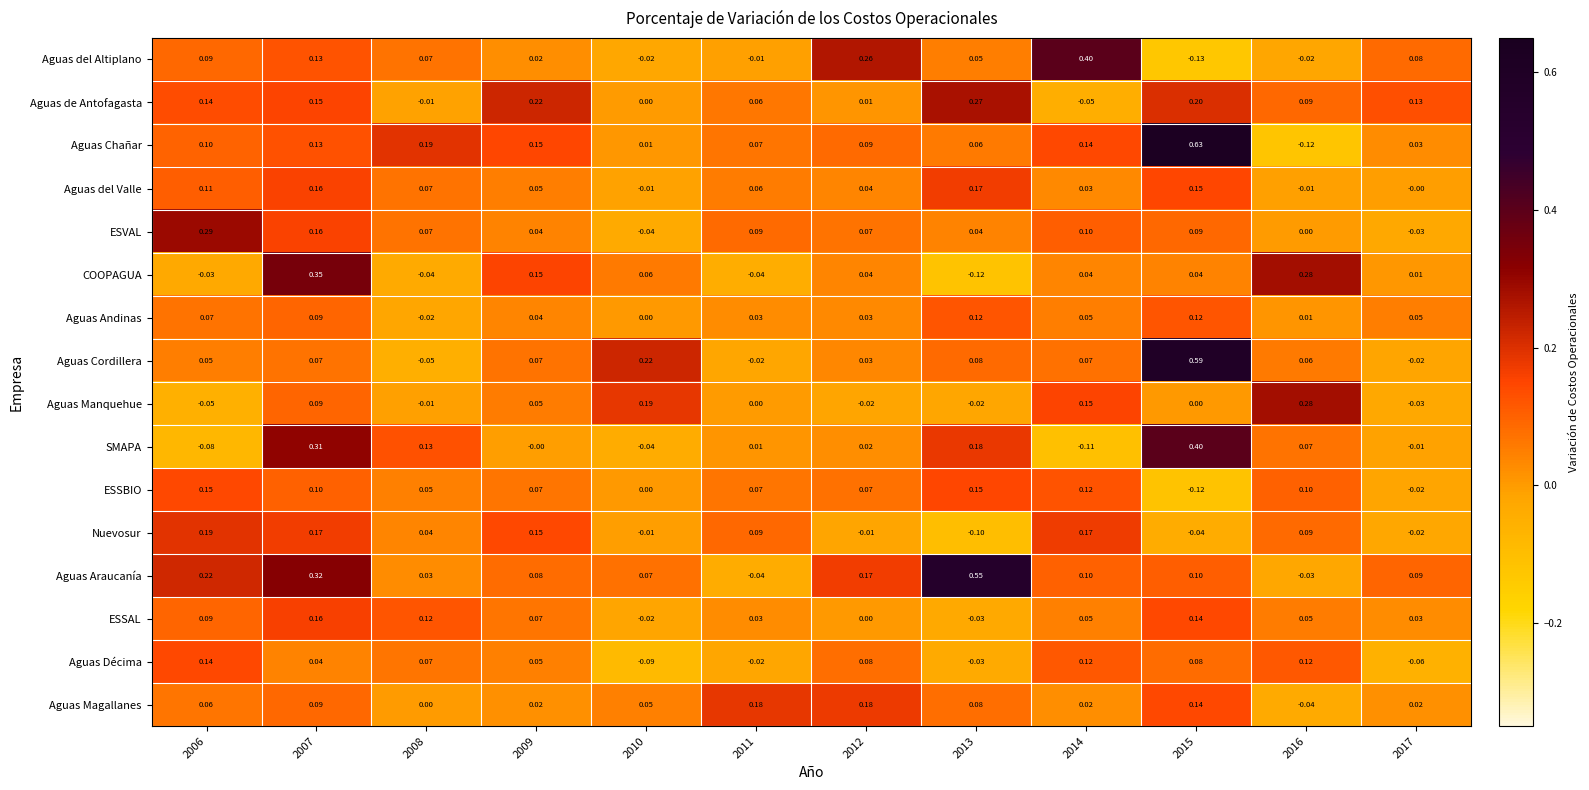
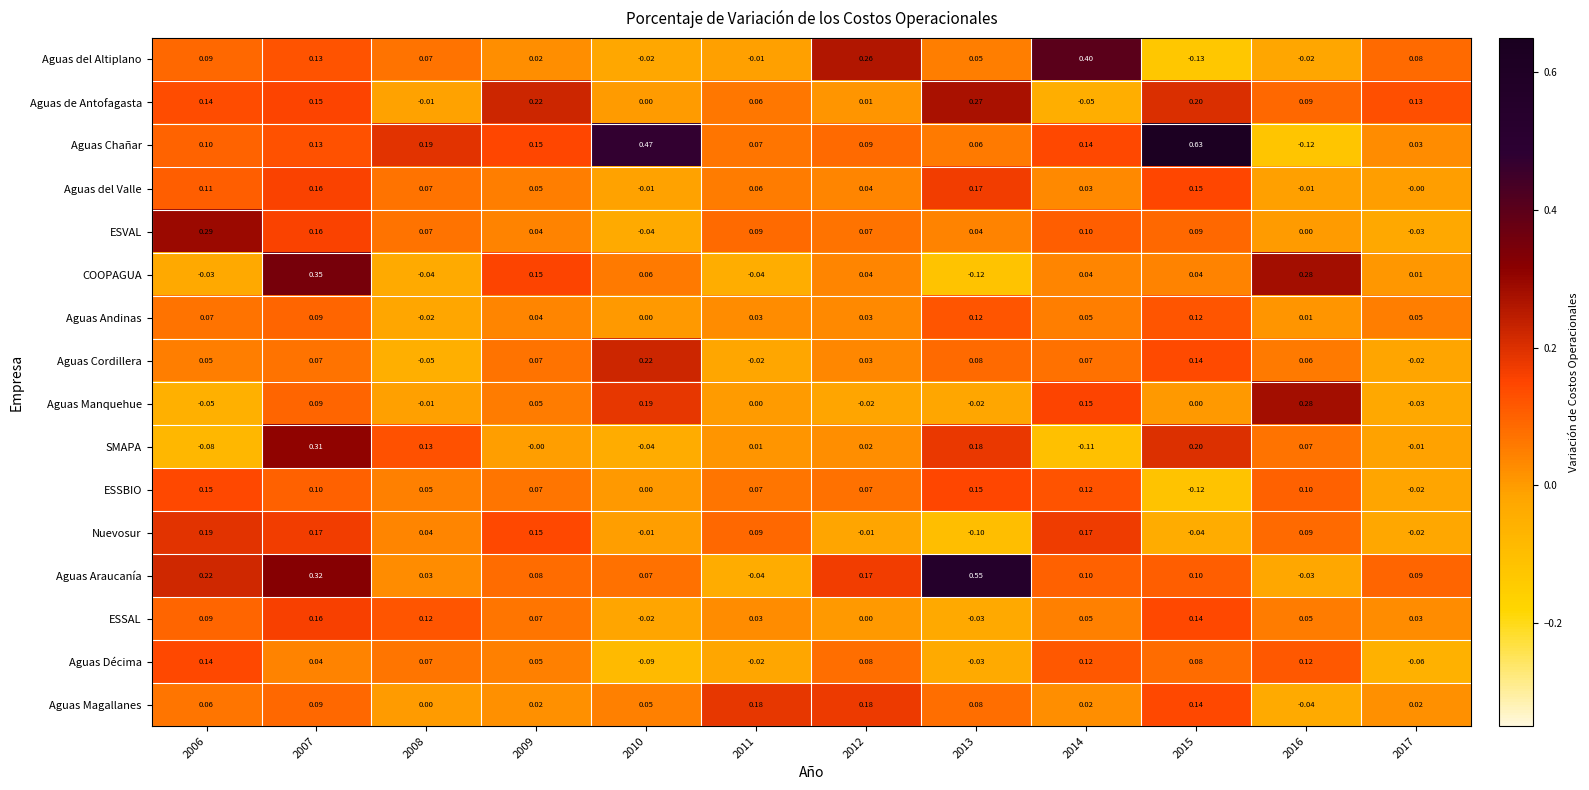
  {
    "Aguas del Altiplano": {
      "2006": 0.09,
      "2007": 0.13,
      "2008": 0.07,
      "2009": 0.02,
      "2010": -0.02,
      "2011": -0.01,
      "2012": 0.26,
      "2013": 0.05,
      "2014": 0.40,
      "2015": -0.13,
      "2016": -0.02,
      "2017": 0.08
    },
    "Aguas de Antofagasta": {
      "2006": 0.14,
      "2007": 0.15,
      "2008": -0.01,
      "2009": 0.22,
      "2010": 0.00,
      "2011": 0.06,
      "2012": 0.01,
      "2013": 0.27,
      "2014": -0.05,
      "2015": 0.20,
      "2016": 0.09,
      "2017": 0.13
    },
    "Aguas Chañar": {
      "2006": 0.10,
      "2007": 0.13,
      "2008": 0.19,
      "2009": 0.15,
-     "2010": 0.01,
+     "2010": 0.47,
      "2011": 0.07,
      "2012": 0.09,
      "2013": 0.06,
      "2014": 0.14,
      "2015": 0.63,
      "2016": -0.12,
      "2017": 0.03
    },
    "Aguas del Valle": {
      "2006": 0.11,
      "2007": 0.16,
      "2008": 0.07,
      "2009": 0.05,
      "2010": -0.01,
      "2011": 0.06,
      "2012": 0.04,
      "2013": 0.17,
      "2014": 0.03,
      "2015": 0.15,
      "2016": -0.01,
      "2017": -0.00
    },
    "ESVAL": {
      "2006": 0.29,
      "2007": 0.16,
      "2008": 0.07,
      "2009": 0.04,
      "2010": -0.04,
      "2011": 0.09,
      "2012": 0.07,
      "2013": 0.04,
      "2014": 0.10,
      "2015": 0.09,
      "2016": 0.00,
      "2017": -0.03
    },
    "COOPAGUA": {
      "2006": -0.03,
      "2007": 0.35,
      "2008": -0.04,
      "2009": 0.15,
      "2010": 0.06,
      "2011": -0.04,
      "2012": 0.04,
      "2013": -0.12,
      "2014": 0.04,
      "2015": 0.04,
      "2016": 0.28,
      "2017": 0.01
    },
    "Aguas Andinas": {
      "2006": 0.07,
      "2007": 0.09,
      "2008": -0.02,
      "2009": 0.04,
      "2010": 0.00,
      "2011": 0.03,
      "2012": 0.03,
      "2013": 0.12,
      "2014": 0.05,
      "2015": 0.12,
      "2016": 0.01,
      "2017": 0.05
    },
    "Aguas Cordillera": {
      "2006": 0.05,
      "2007": 0.07,
      "2008": -0.05,
      "2009": 0.07,
      "2010": 0.22,
      "2011": -0.02,
      "2012": 0.03,
      "2013": 0.08,
      "2014": 0.07,
-     "2015": 0.59,
+     "2015": 0.14,
      "2016": 0.06,
      "2017": -0.02
    },
    "Aguas Manquehue": {
      "2006": -0.05,
      "2007": 0.09,
      "2008": -0.01,
      "2009": 0.05,
      "2010": 0.19,
      "2011": 0.00,
      "2012": -0.02,
      "2013": -0.02,
      "2014": 0.15,
      "2015": 0.00,
      "2016": 0.28,
      "2017": -0.03
    },
    "SMAPA": {
      "2006": -0.08,
      "2007": 0.31,
      "2008": 0.13,
      "2009": -0.00,
      "2010": -0.04,
      "2011": 0.01,
      "2012": 0.02,
      "2013": 0.18,
      "2014": -0.11,
-     "2015": 0.40,
+     "2015": 0.20,
      "2016": 0.07,
      "2017": -0.01
    },
    "ESSBIO": {
      "2006": 0.15,
      "2007": 0.10,
      "2008": 0.05,
      "2009": 0.07,
      "2010": 0.00,
      "2011": 0.07,
      "2012": 0.07,
      "2013": 0.15,
      "2014": 0.12,
      "2015": -0.12,
      "2016": 0.10,
      "2017": -0.02
    },
    "Nuevosur": {
      "2006": 0.19,
      "2007": 0.17,
      "2008": 0.04,
      "2009": 0.15,
      "2010": -0.01,
      "2011": 0.09,
      "2012": -0.01,
      "2013": -0.10,
      "2014": 0.17,
      "2015": -0.04,
      "2016": 0.09,
      "2017": -0.02
    },
    "Aguas Araucanía": {
      "2006": 0.22,
      "2007": 0.32,
      "2008": 0.03,
      "2009": 0.08,
      "2010": 0.07,
      "2011": -0.04,
      "2012": 0.17,
      "2013": 0.55,
      "2014": 0.10,
      "2015": 0.10,
      "2016": -0.03,
      "2017": 0.09
    },
    "ESSAL": {
      "2006": 0.09,
      "2007": 0.16,
      "2008": 0.12,
      "2009": 0.07,
      "2010": -0.02,
      "2011": 0.03,
      "2012": 0.00,
      "2013": -0.03,
      "2014": 0.05,
      "2015": 0.14,
      "2016": 0.05,
      "2017": 0.03
    },
    "Aguas Décima": {
      "2006": 0.14,
      "2007": 0.04,
      "2008": 0.07,
      "2009": 0.05,
      "2010": -0.09,
      "2011": -0.02,
      "2012": 0.08,
      "2013": -0.03,
      "2014": 0.12,
      "2015": 0.08,
      "2016": 0.12,
      "2017": -0.06
    },
    "Aguas Magallanes": {
      "2006": 0.06,
      "2007": 0.09,
      "2008": 0.00,
      "2009": 0.02,
      "2010": 0.05,
      "2011": 0.18,
      "2012": 0.18,
      "2013": 0.08,
      "2014": 0.02,
      "2015": 0.14,
      "2016": -0.04,
      "2017": 0.02
    }
  }
